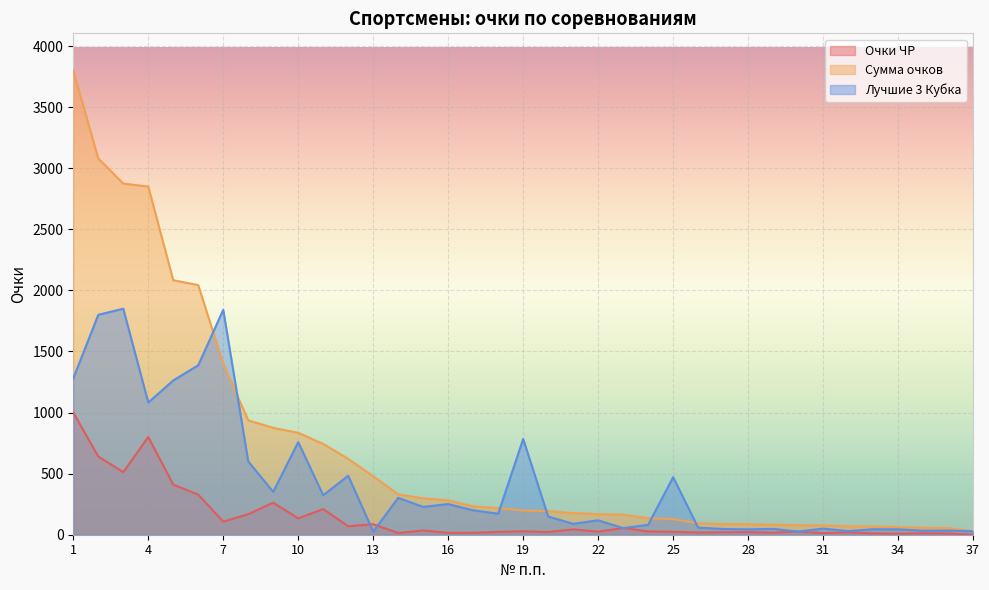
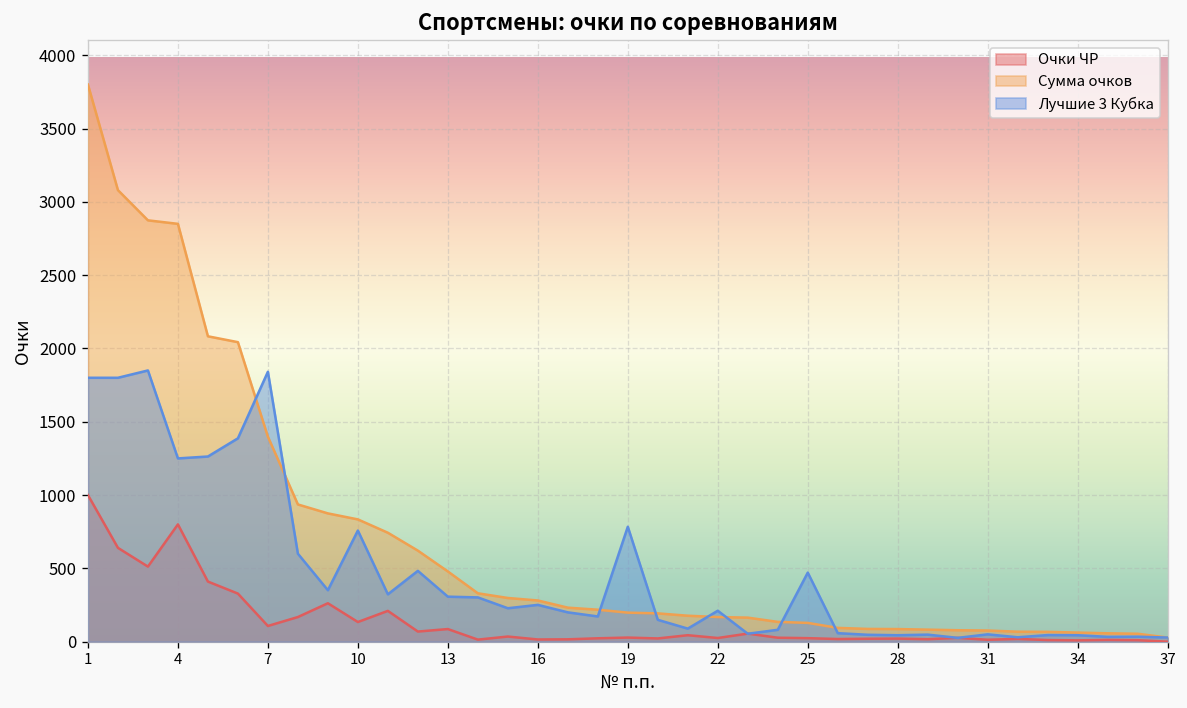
  {
    "Лучшие 3 Кубка": {
-     "1": 1280,
-     "4": 1080,
+     "1": 1800,
+     "4": 1250,
      "7": 1840,
      "10": 760,
-     "13": 30,
+     "13": 310,
      "16": 250,
      "19": 780,
-     "22": 120,
+     "22": 210,
      "25": 470,
      "28": 40,
      "31": 50
    }
  }
